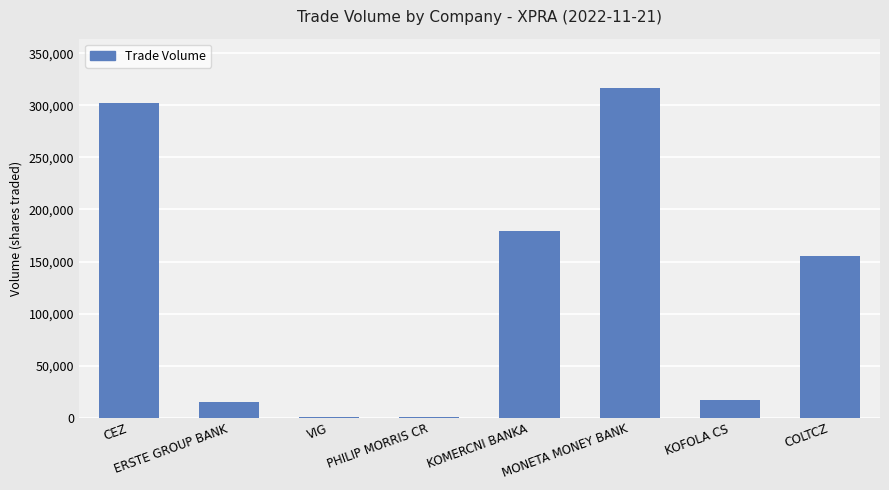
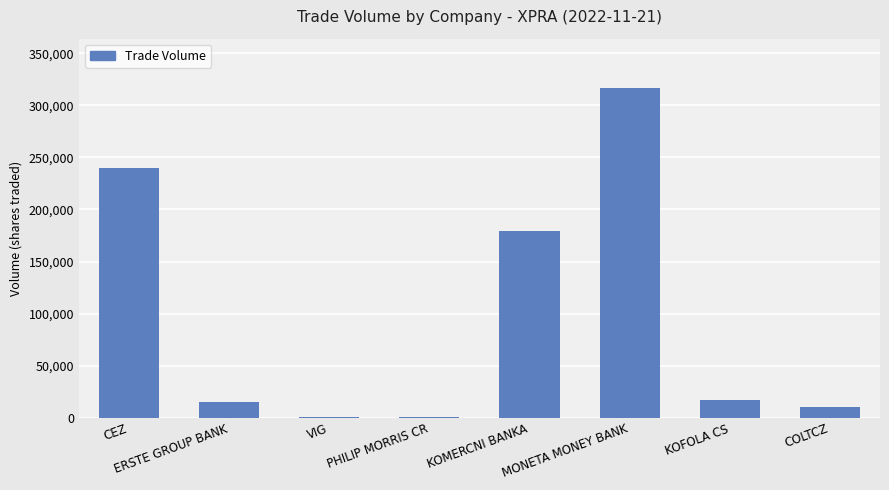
  {
-   "CEZ": "302,000",
+   "CEZ": "240,000",
    "ERSTE GROUP BANK": "15,000",
    "KOMERCNI BANKA": "179,000",
    "MONETA MONEY BANK": "317,000",
    "KOFOLA CS": "17,000",
-   "COLTCZ": "155,000"
+   "COLTCZ": "10,000"
  }
